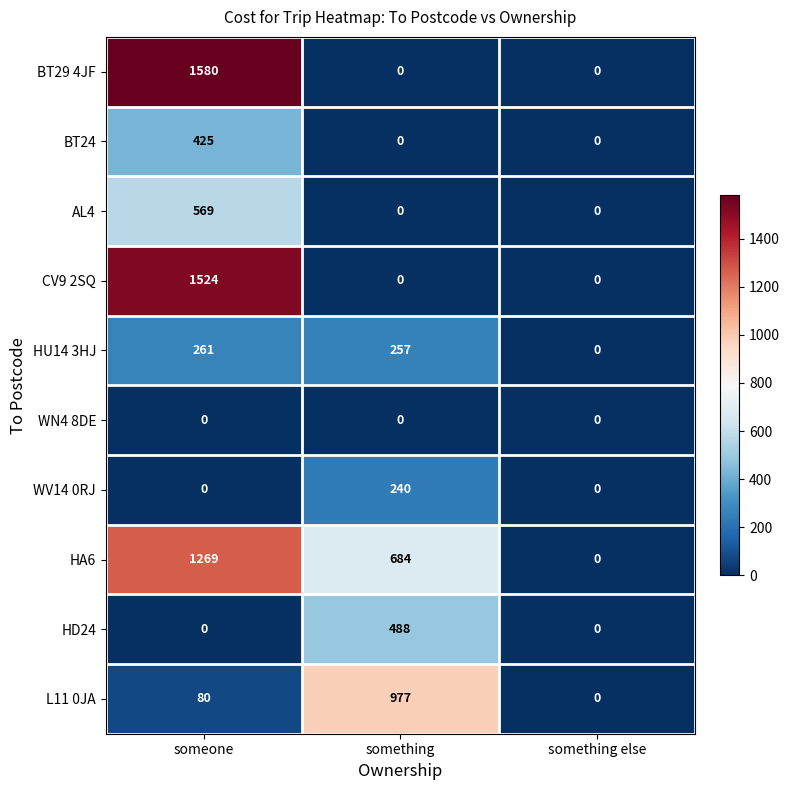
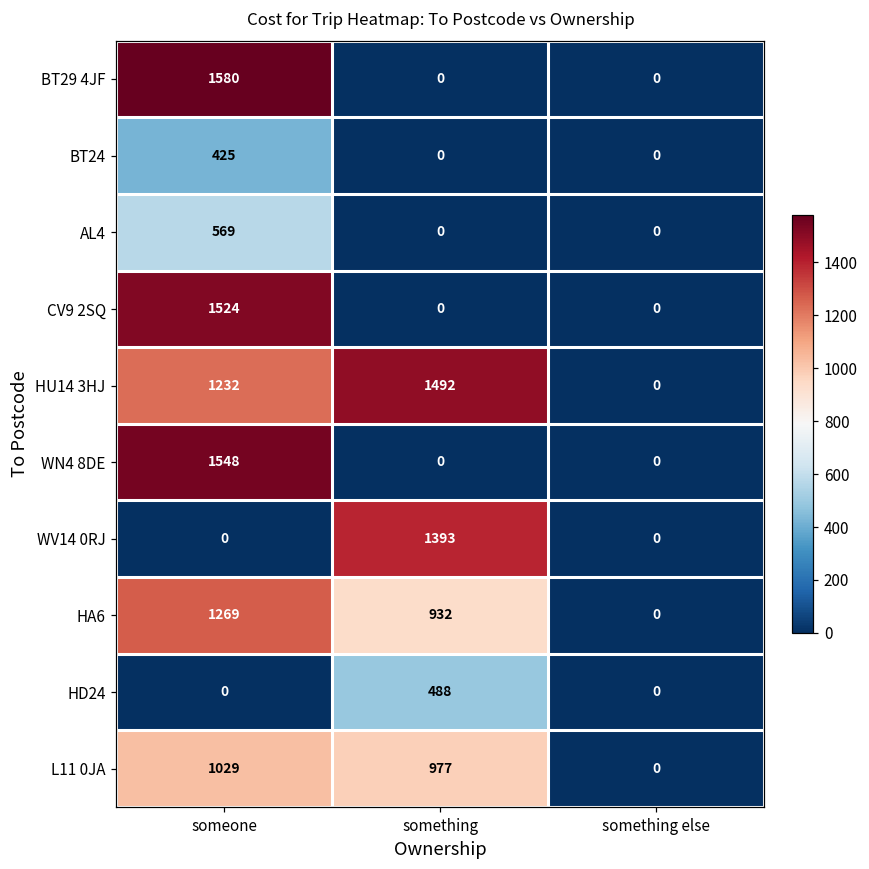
  {
    "BT29 4JF": {
      "someone": 1580,
      "something": 0,
      "something else": 0
    },
    "BT24": {
      "someone": 425,
      "something": 0,
      "something else": 0
    },
    "AL4": {
      "someone": 569,
      "something": 0,
      "something else": 0
    },
    "CV9 2SQ": {
      "someone": 1524,
      "something": 0,
      "something else": 0
    },
    "HU14 3HJ": {
-     "someone": 261,
-     "something": 257,
+     "someone": 1232,
+     "something": 1492,
      "something else": 0
    },
    "WN4 8DE": {
-     "someone": 0,
+     "someone": 1548,
      "something": 0,
      "something else": 0
    },
    "WV14 0RJ": {
      "someone": 0,
-     "something": 240,
+     "something": 1393,
      "something else": 0
    },
    "HA6": {
      "someone": 1269,
-     "something": 684,
+     "something": 932,
      "something else": 0
    },
    "HD24": {
      "someone": 0,
      "something": 488,
      "something else": 0
    },
    "L11 0JA": {
-     "someone": 80,
+     "someone": 1029,
      "something": 977,
      "something else": 0
    }
  }
